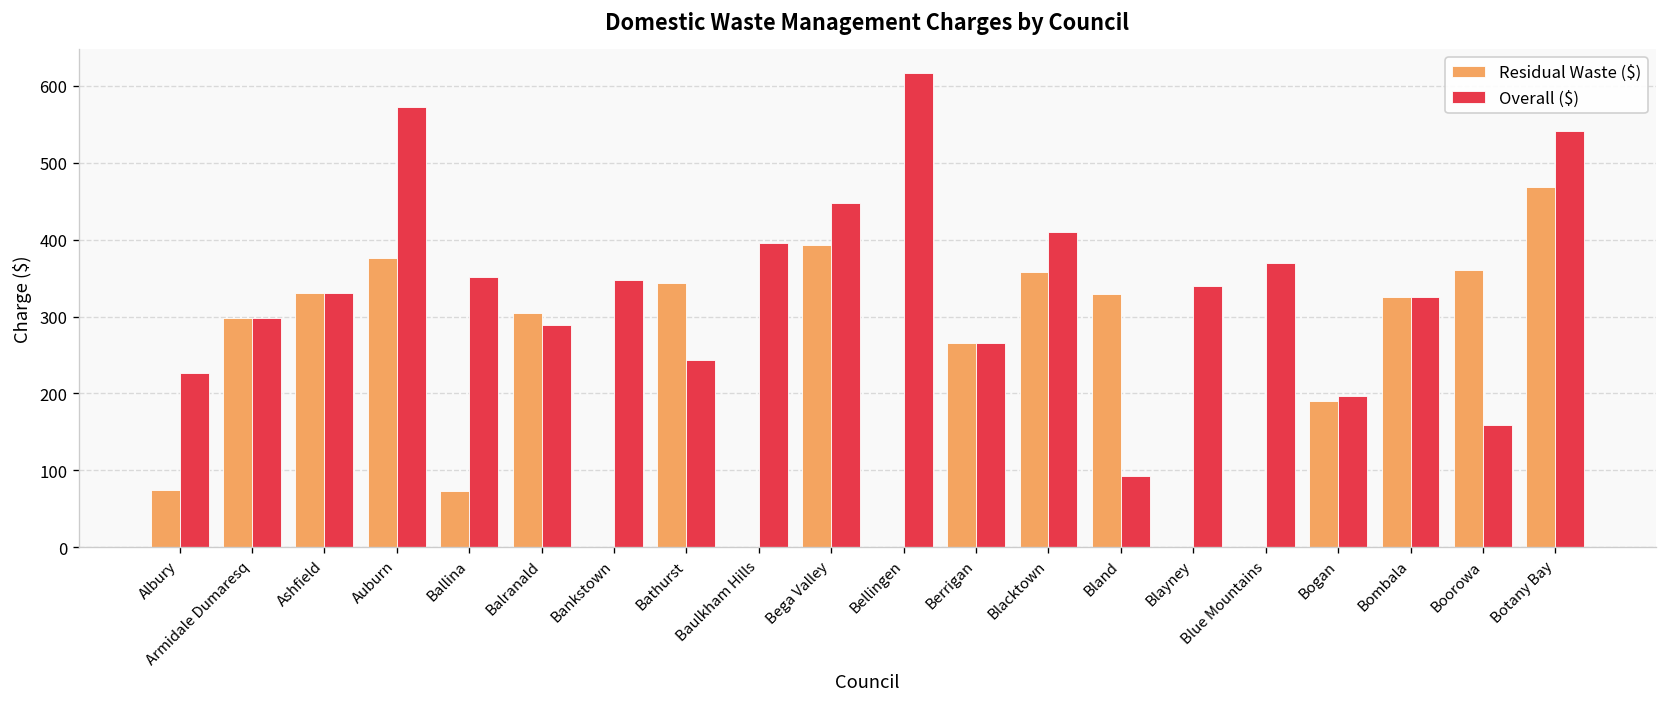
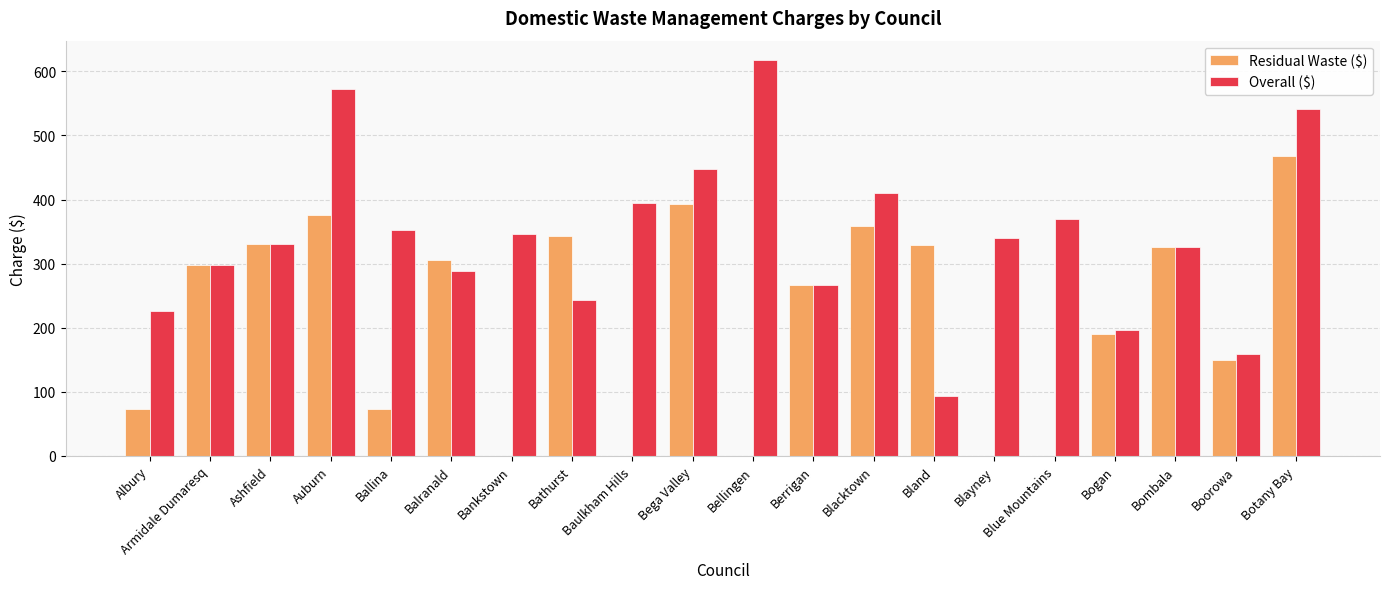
  {
    "Residual Waste ($)": {
      "Albury": 70,
      "Armidale Dumaresq": 300,
      "Ashfield": 330,
      "Auburn": 380,
      "Ballina": 70,
      "Balranald": 310,
      "Bankstown": 0,
      "Bathurst": 340,
      "Baulkham Hills": 0,
      "Bega Valley": 390,
      "Bellingen": 0,
      "Berrigan": 270,
      "Blacktown": 360,
      "Bland": 330,
      "Blayney": 0,
      "Blue Mountains": 0,
      "Bogan": 190,
      "Bombala": 330,
-     "Boorowa": 360,
+     "Boorowa": 150,
      "Botany Bay": 470
    },
    "Overall ($)": {
      "Albury": 230,
      "Armidale Dumaresq": 300,
      "Ashfield": 330,
      "Auburn": 570,
      "Ballina": 350,
      "Balranald": 290,
      "Bankstown": 350,
      "Bathurst": 240,
      "Baulkham Hills": 400,
      "Bega Valley": 450,
      "Bellingen": 620,
      "Berrigan": 270,
      "Blacktown": 410,
      "Bland": 90,
      "Blayney": 340,
      "Blue Mountains": 370,
      "Bogan": 200,
      "Bombala": 330,
      "Boorowa": 160,
      "Botany Bay": 540
    }
  }
